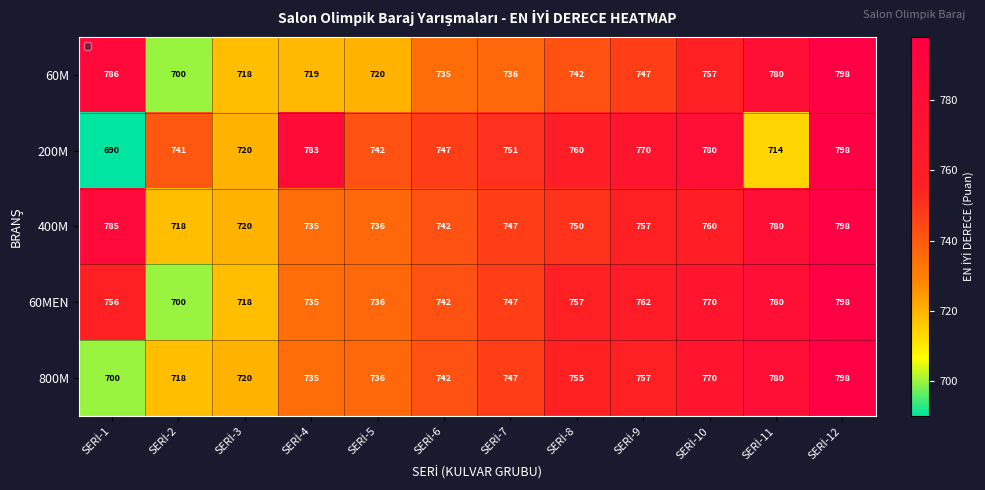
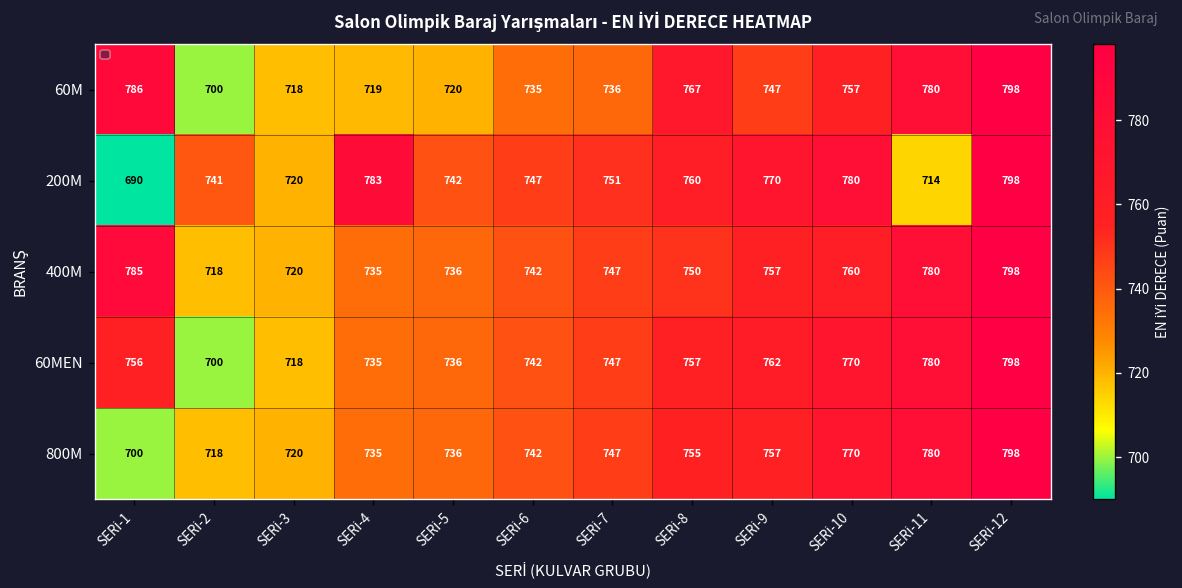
  {
    "60M": {
      "SERİ-1": 786,
      "SERİ-2": 700,
      "SERİ-3": 718,
      "SERİ-4": 719,
      "SERİ-5": 720,
      "SERİ-6": 735,
      "SERİ-7": 736,
-     "SERİ-8": 742,
+     "SERİ-8": 767,
      "SERİ-9": 747,
      "SERİ-10": 757,
      "SERİ-11": 780,
      "SERİ-12": 798
    },
    "200M": {
      "SERİ-1": 690,
      "SERİ-2": 741,
      "SERİ-3": 720,
      "SERİ-4": 783,
      "SERİ-5": 742,
      "SERİ-6": 747,
      "SERİ-7": 751,
      "SERİ-8": 760,
      "SERİ-9": 770,
      "SERİ-10": 780,
      "SERİ-11": 714,
      "SERİ-12": 798
    },
    "400M": {
      "SERİ-1": 785,
      "SERİ-2": 718,
      "SERİ-3": 720,
      "SERİ-4": 735,
      "SERİ-5": 736,
      "SERİ-6": 742,
      "SERİ-7": 747,
      "SERİ-8": 750,
      "SERİ-9": 757,
      "SERİ-10": 760,
      "SERİ-11": 780,
      "SERİ-12": 798
    },
    "60MEN": {
      "SERİ-1": 756,
      "SERİ-2": 700,
      "SERİ-3": 718,
      "SERİ-4": 735,
      "SERİ-5": 736,
      "SERİ-6": 742,
      "SERİ-7": 747,
      "SERİ-8": 757,
      "SERİ-9": 762,
      "SERİ-10": 770,
      "SERİ-11": 780,
      "SERİ-12": 798
    },
    "800M": {
      "SERİ-1": 700,
      "SERİ-2": 718,
      "SERİ-3": 720,
      "SERİ-4": 735,
      "SERİ-5": 736,
      "SERİ-6": 742,
      "SERİ-7": 747,
      "SERİ-8": 755,
      "SERİ-9": 757,
      "SERİ-10": 770,
      "SERİ-11": 780,
      "SERİ-12": 798
    }
  }
